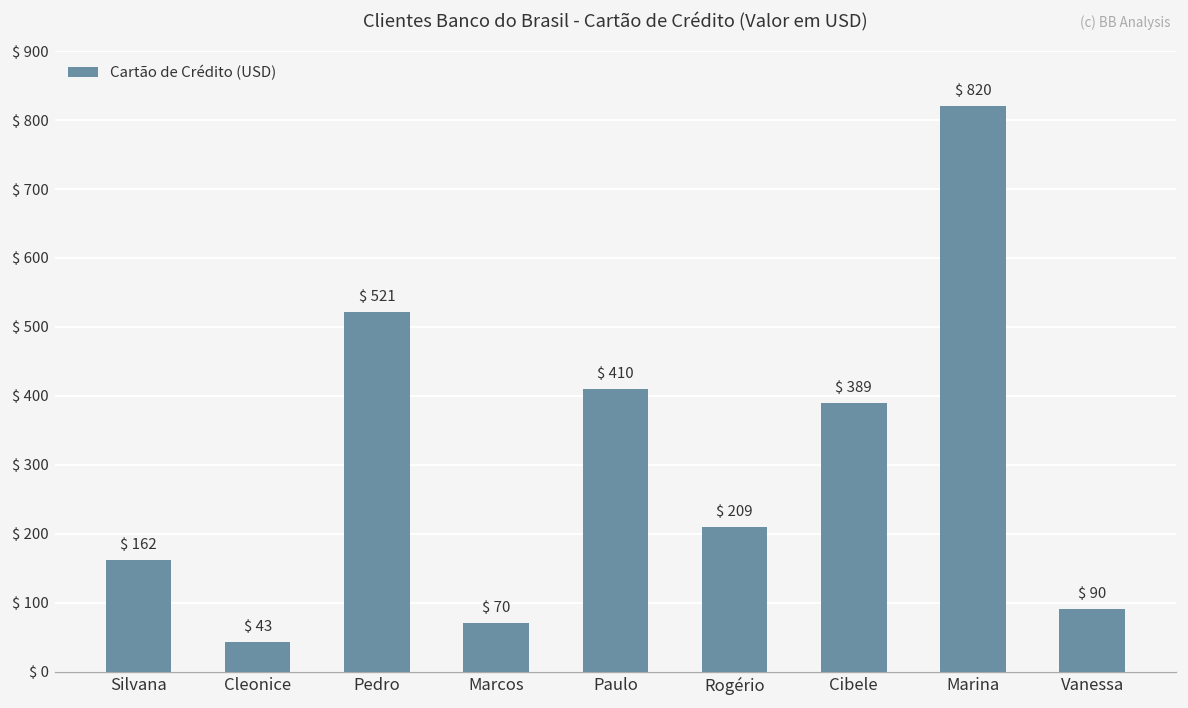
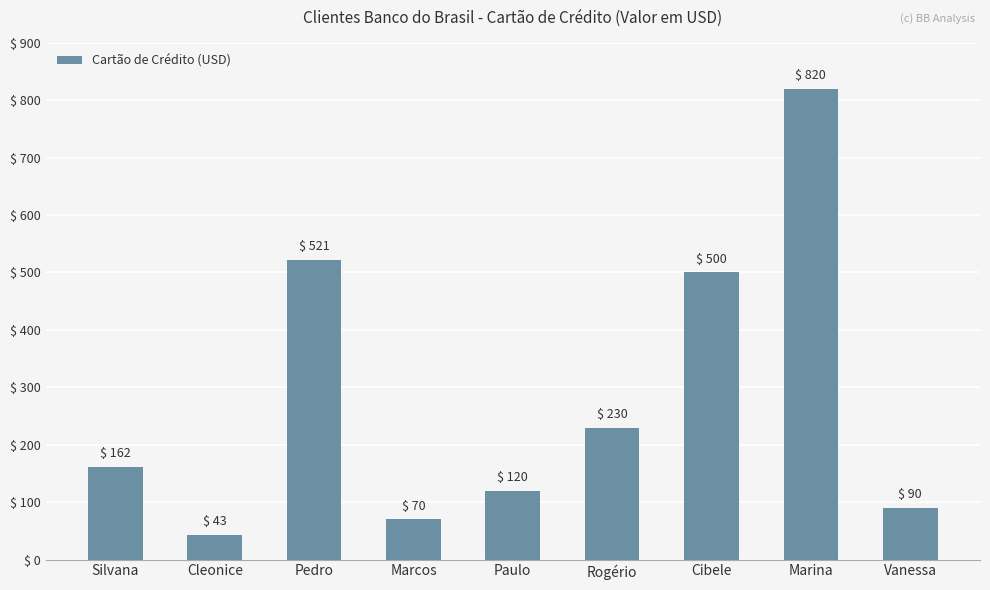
  {
    "Silvana": 162,
    "Cleonice": 43,
    "Pedro": 521,
    "Marcos": 70,
-   "Paulo": 410,
-   "Rogério": 209,
-   "Cibele": 389,
+   "Paulo": 120,
+   "Rogério": 230,
+   "Cibele": 500,
    "Marina": 820,
    "Vanessa": 90
  }
